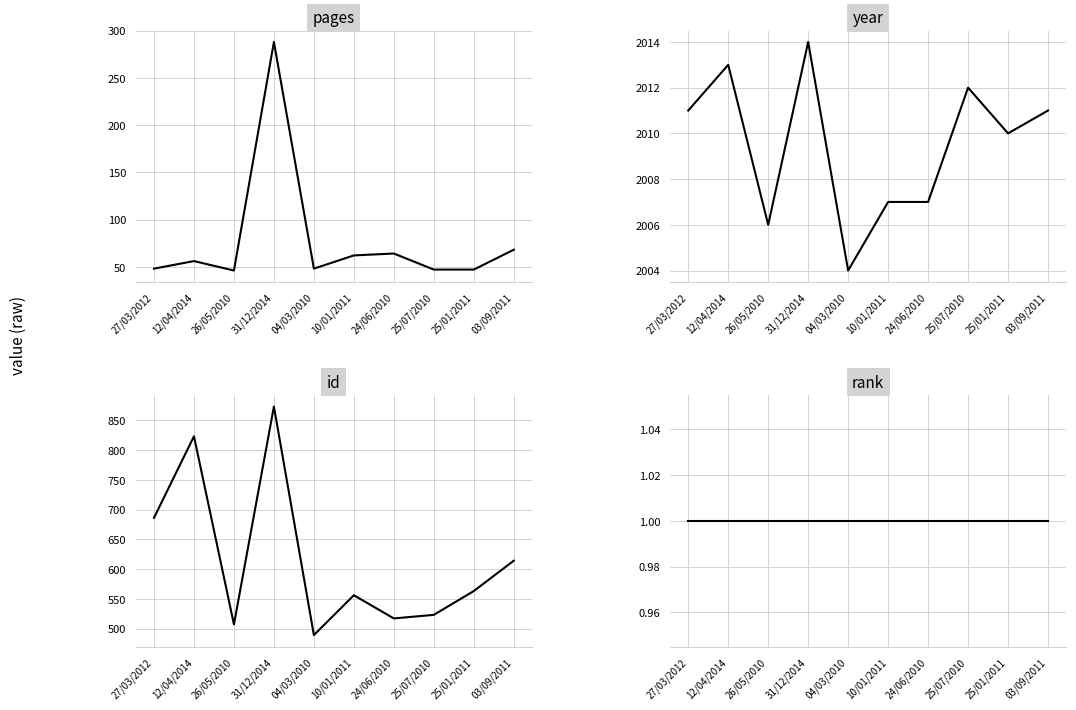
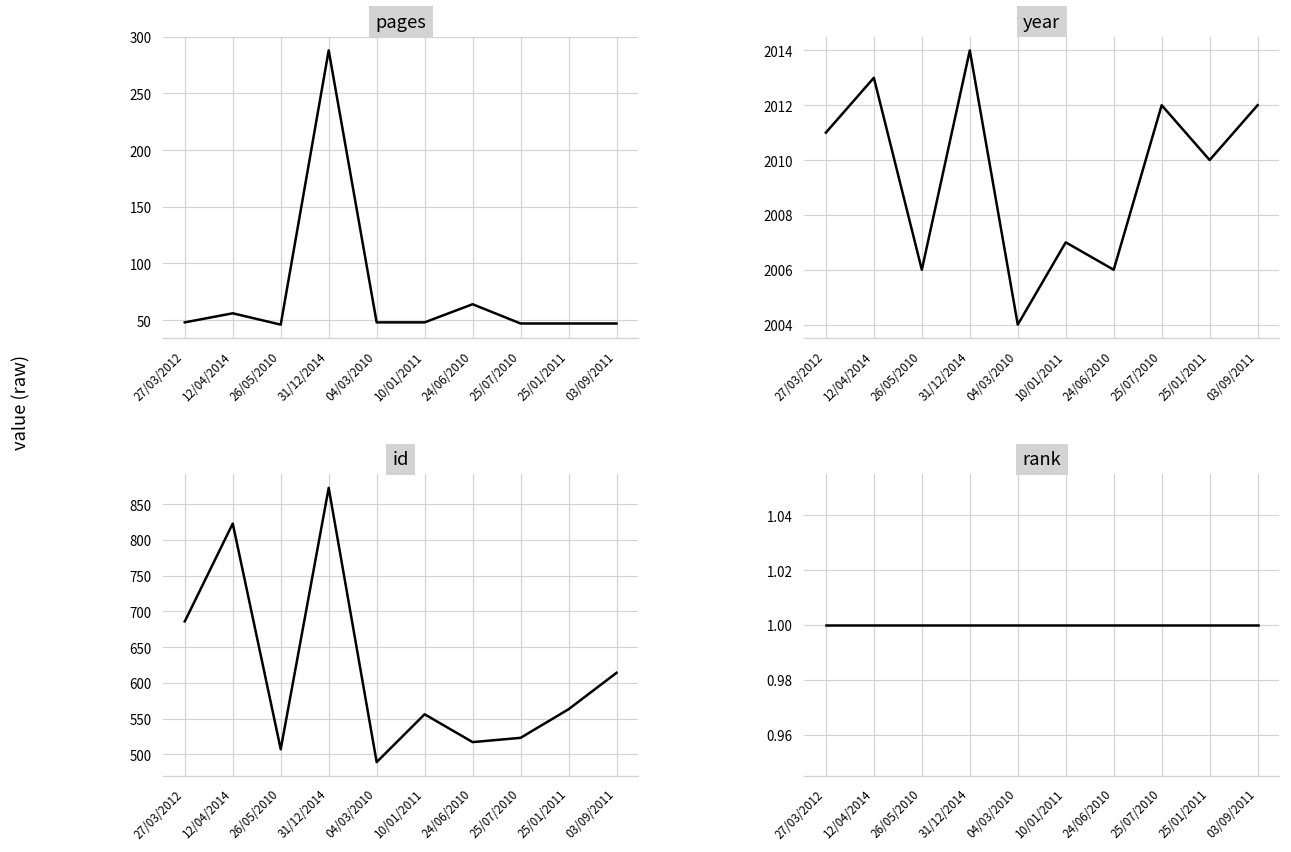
  {
    "pages": {
      "27/03/2012": 50,
      "12/04/2014": 60,
      "26/05/2010": 50,
      "31/12/2014": 290,
      "04/03/2010": 50,
-     "10/01/2011": 60,
+     "10/01/2011": 50,
      "24/06/2010": 60,
      "25/07/2010": 50,
      "25/01/2011": 50,
-     "03/09/2011": 70
+     "03/09/2011": 50
    },
    "year": {
      "27/03/2012": 2011,
      "12/04/2014": 2013,
      "26/05/2010": 2006,
      "31/12/2014": 2014,
      "04/03/2010": 2004,
      "10/01/2011": 2007,
-     "24/06/2010": 2007,
+     "24/06/2010": 2006,
      "25/07/2010": 2012,
      "25/01/2011": 2010,
-     "03/09/2011": 2011
+     "03/09/2011": 2012
    },
    "id": {
      "27/03/2012": 690,
      "12/04/2014": 820,
      "26/05/2010": 510,
      "31/12/2014": 870,
      "04/03/2010": 490,
      "10/01/2011": 560,
      "24/06/2010": 520,
      "25/07/2010": 520,
      "25/01/2011": 560,
      "03/09/2011": 610
    },
    "rank": {
      "27/03/2012": 1.000,
      "12/04/2014": 1.000,
      "26/05/2010": 1.000,
      "31/12/2014": 1.000,
      "04/03/2010": 1.000,
      "10/01/2011": 1.000,
      "24/06/2010": 1.000,
      "25/07/2010": 1.000,
      "25/01/2011": 1.000,
      "03/09/2011": 1.000
    }
  }
